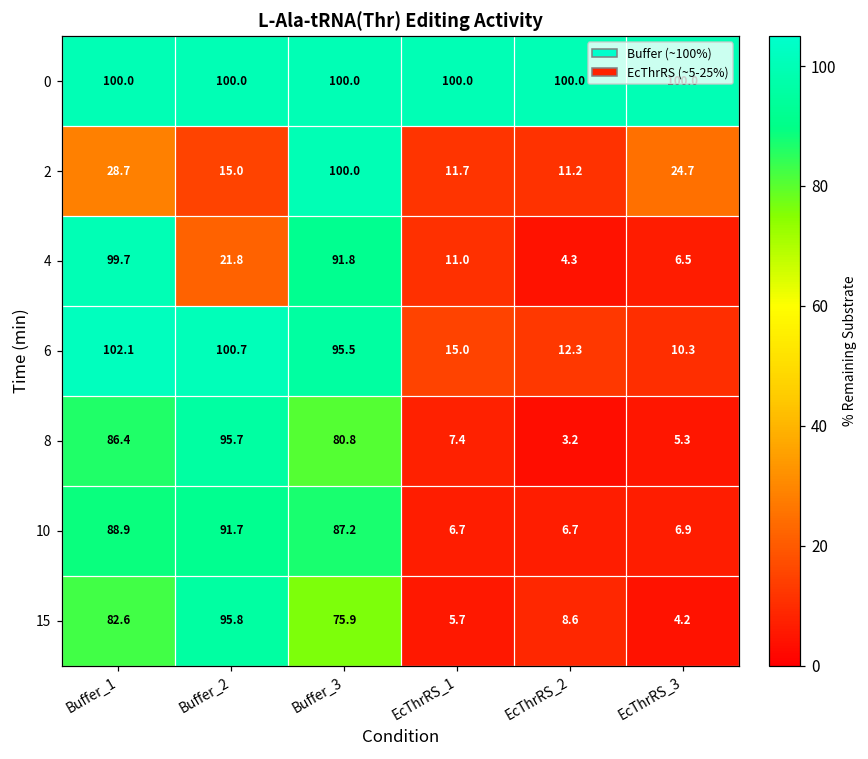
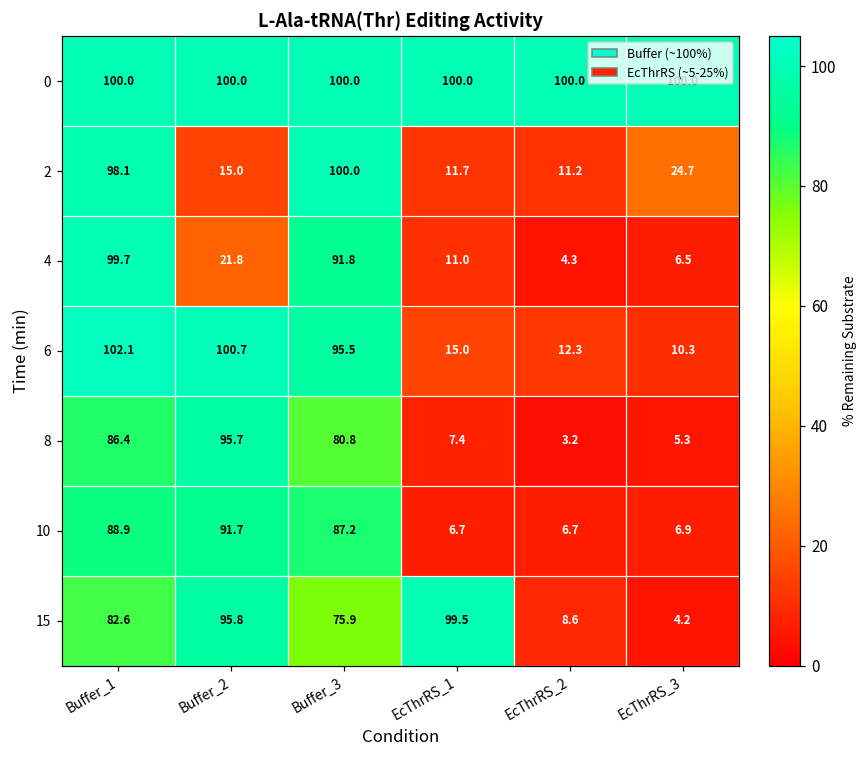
  {
    "0": {
      "Buffer_1": 100.0,
      "Buffer_2": 100.0,
      "Buffer_3": 100.0,
      "EcThrRS_1": 100.0,
      "EcThrRS_2": 100.0
    },
    "2": {
-     "Buffer_1": 28.7,
+     "Buffer_1": 98.1,
      "Buffer_2": 15.0,
      "Buffer_3": 100.0,
      "EcThrRS_1": 11.7,
      "EcThrRS_2": 11.2,
      "EcThrRS_3": 24.7
    },
    "4": {
      "Buffer_1": 99.7,
      "Buffer_2": 21.8,
      "Buffer_3": 91.8,
      "EcThrRS_1": 11.0,
      "EcThrRS_2": 4.3,
      "EcThrRS_3": 6.5
    },
    "6": {
      "Buffer_1": 102.1,
      "Buffer_2": 100.7,
      "Buffer_3": 95.5,
      "EcThrRS_1": 15.0,
      "EcThrRS_2": 12.3,
      "EcThrRS_3": 10.3
    },
    "8": {
      "Buffer_1": 86.4,
      "Buffer_2": 95.7,
      "Buffer_3": 80.8,
      "EcThrRS_1": 7.4,
      "EcThrRS_2": 3.2,
      "EcThrRS_3": 5.3
    },
    "10": {
      "Buffer_1": 88.9,
      "Buffer_2": 91.7,
      "Buffer_3": 87.2,
      "EcThrRS_1": 6.7,
      "EcThrRS_2": 6.7,
      "EcThrRS_3": 6.9
    },
    "15": {
      "Buffer_1": 82.6,
      "Buffer_2": 95.8,
      "Buffer_3": 75.9,
-     "EcThrRS_1": 5.7,
+     "EcThrRS_1": 99.5,
      "EcThrRS_2": 8.6,
      "EcThrRS_3": 4.2
    }
  }
